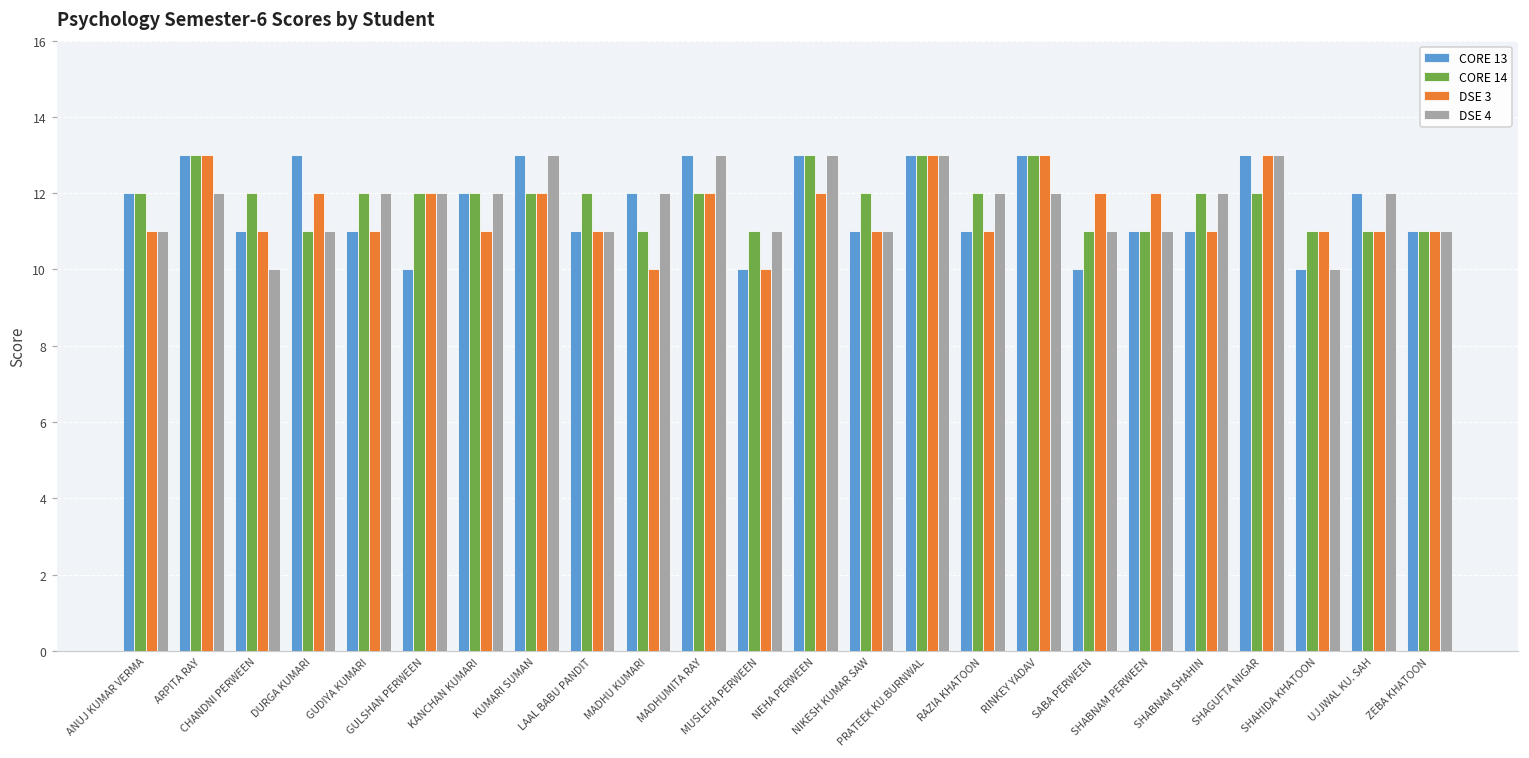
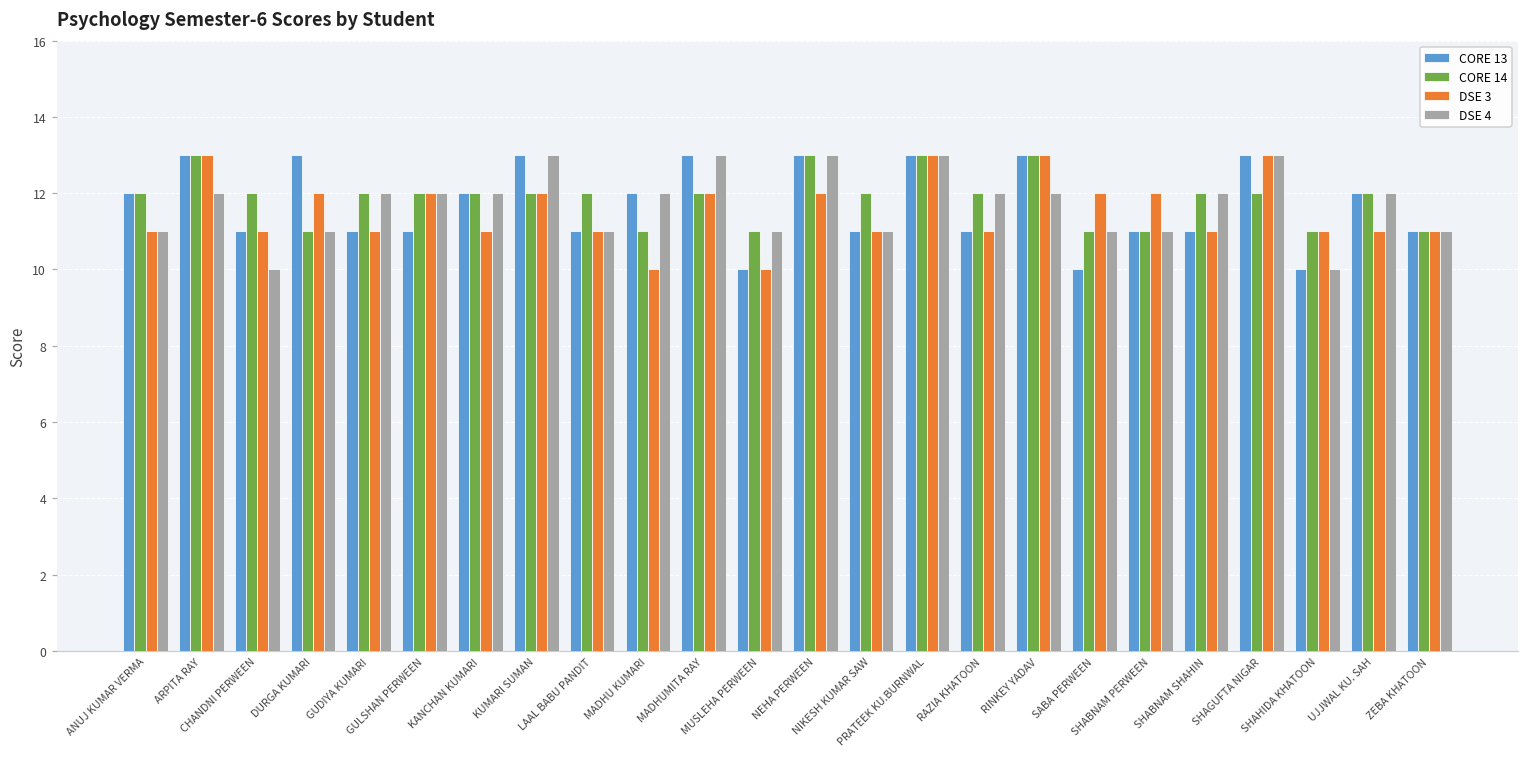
  {
    "CORE 13": {
      "ANUJ KUMAR VERMA": 12,
      "ARPITA RAY": 13,
      "CHANDNI PERWEEN": 11,
      "DURGA KUMARI": 13,
      "GUDIYA KUMARI": 11,
-     "GULSHAN PERWEEN": 10,
+     "GULSHAN PERWEEN": 11,
      "KANCHAN KUMARI": 12,
      "KUMARI SUMAN": 13,
      "LAAL BABU PANDIT": 11,
      "MADHU KUMARI": 12,
      "MADHUMITA RAY": 13,
      "MUSLEHA PERWEEN": 10,
      "NEHA PERWEEN": 13,
      "NIKESH KUMAR SAW": 11,
      "PRATEEK KU.BURNWAL": 13,
      "RAZIA KHATOON": 11,
      "RINKEY YADAV": 13,
      "SABA PERWEEN": 10,
      "SHABNAM PERWEEN": 11,
      "SHABNAM SHAHIN": 11,
      "SHAGUFTA NIGAR": 13,
      "SHAHIDA KHATOON": 10,
      "UJJWAL KU. SAH": 12,
      "ZEBA KHATOON": 11
    },
    "CORE 14": {
      "ANUJ KUMAR VERMA": 12,
      "ARPITA RAY": 13,
      "CHANDNI PERWEEN": 12,
      "DURGA KUMARI": 11,
      "GUDIYA KUMARI": 12,
      "GULSHAN PERWEEN": 12,
      "KANCHAN KUMARI": 12,
      "KUMARI SUMAN": 12,
      "LAAL BABU PANDIT": 12,
      "MADHU KUMARI": 11,
      "MADHUMITA RAY": 12,
      "MUSLEHA PERWEEN": 11,
      "NEHA PERWEEN": 13,
      "NIKESH KUMAR SAW": 12,
      "PRATEEK KU.BURNWAL": 13,
      "RAZIA KHATOON": 12,
      "RINKEY YADAV": 13,
      "SABA PERWEEN": 11,
      "SHABNAM PERWEEN": 11,
      "SHABNAM SHAHIN": 12,
      "SHAGUFTA NIGAR": 12,
      "SHAHIDA KHATOON": 11,
-     "UJJWAL KU. SAH": 11,
+     "UJJWAL KU. SAH": 12,
      "ZEBA KHATOON": 11
    },
    "DSE 3": {
      "ANUJ KUMAR VERMA": 11,
      "ARPITA RAY": 13,
      "CHANDNI PERWEEN": 11,
      "DURGA KUMARI": 12,
      "GUDIYA KUMARI": 11,
      "GULSHAN PERWEEN": 12,
      "KANCHAN KUMARI": 11,
      "KUMARI SUMAN": 12,
      "LAAL BABU PANDIT": 11,
      "MADHU KUMARI": 10,
      "MADHUMITA RAY": 12,
      "MUSLEHA PERWEEN": 10,
      "NEHA PERWEEN": 12,
      "NIKESH KUMAR SAW": 11,
      "PRATEEK KU.BURNWAL": 13,
      "RAZIA KHATOON": 11,
      "RINKEY YADAV": 13,
      "SABA PERWEEN": 12,
      "SHABNAM PERWEEN": 12,
      "SHABNAM SHAHIN": 11,
      "SHAGUFTA NIGAR": 13,
      "SHAHIDA KHATOON": 11,
      "UJJWAL KU. SAH": 11,
      "ZEBA KHATOON": 11
    },
    "DSE 4": {
      "ANUJ KUMAR VERMA": 11,
      "ARPITA RAY": 12,
      "CHANDNI PERWEEN": 10,
      "DURGA KUMARI": 11,
      "GUDIYA KUMARI": 12,
      "GULSHAN PERWEEN": 12,
      "KANCHAN KUMARI": 12,
      "KUMARI SUMAN": 13,
      "LAAL BABU PANDIT": 11,
      "MADHU KUMARI": 12,
      "MADHUMITA RAY": 13,
      "MUSLEHA PERWEEN": 11,
      "NEHA PERWEEN": 13,
      "NIKESH KUMAR SAW": 11,
      "PRATEEK KU.BURNWAL": 13,
      "RAZIA KHATOON": 12,
      "RINKEY YADAV": 12,
      "SABA PERWEEN": 11,
      "SHABNAM PERWEEN": 11,
      "SHABNAM SHAHIN": 12,
      "SHAGUFTA NIGAR": 13,
      "SHAHIDA KHATOON": 10,
      "UJJWAL KU. SAH": 12,
      "ZEBA KHATOON": 11
    }
  }
